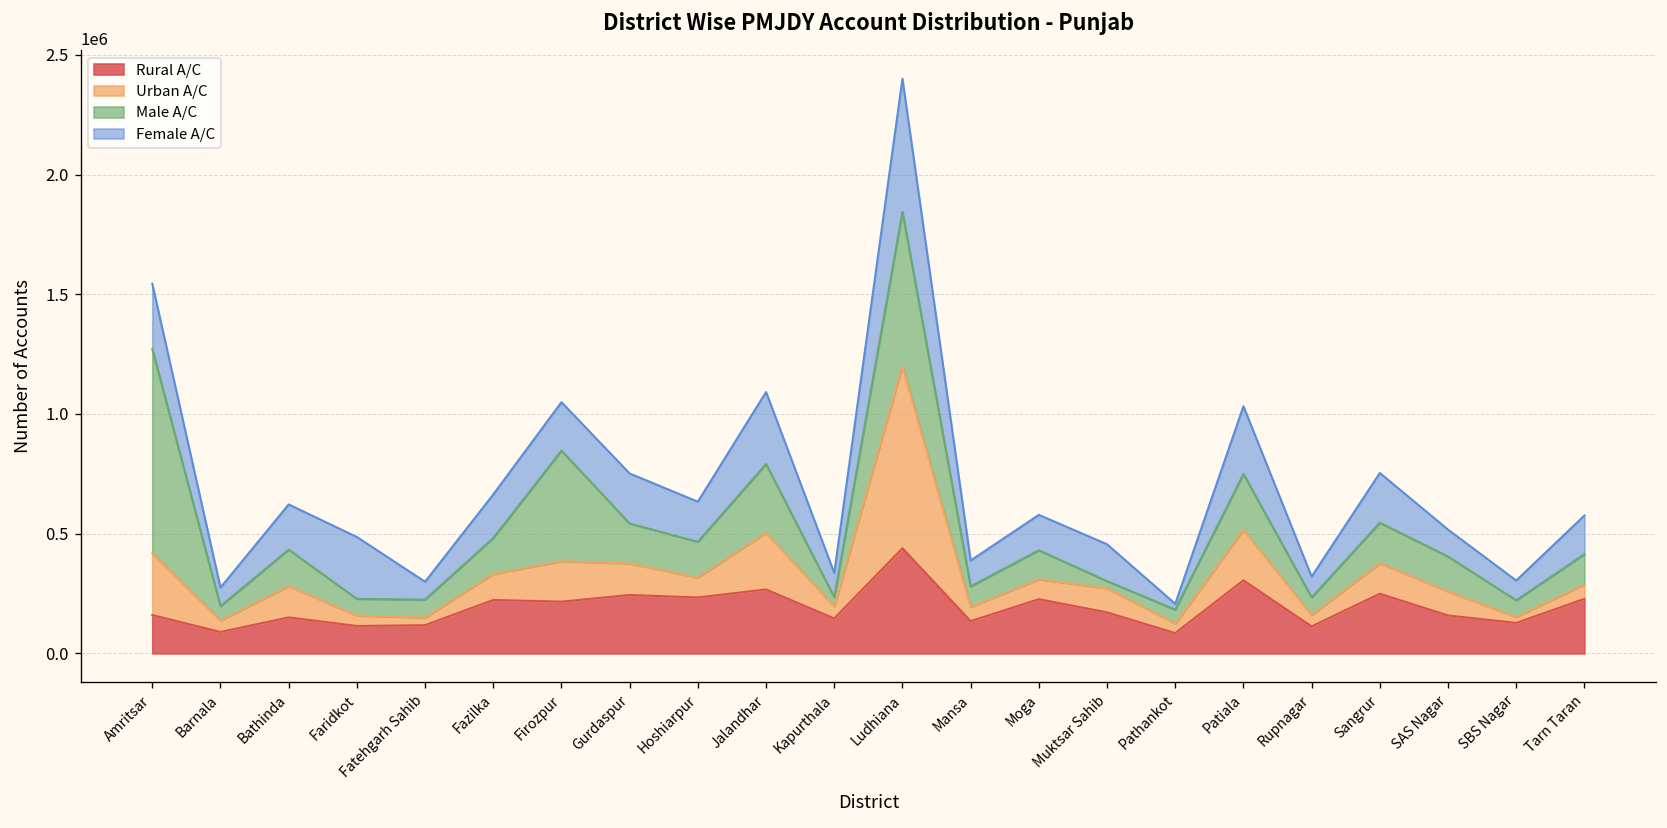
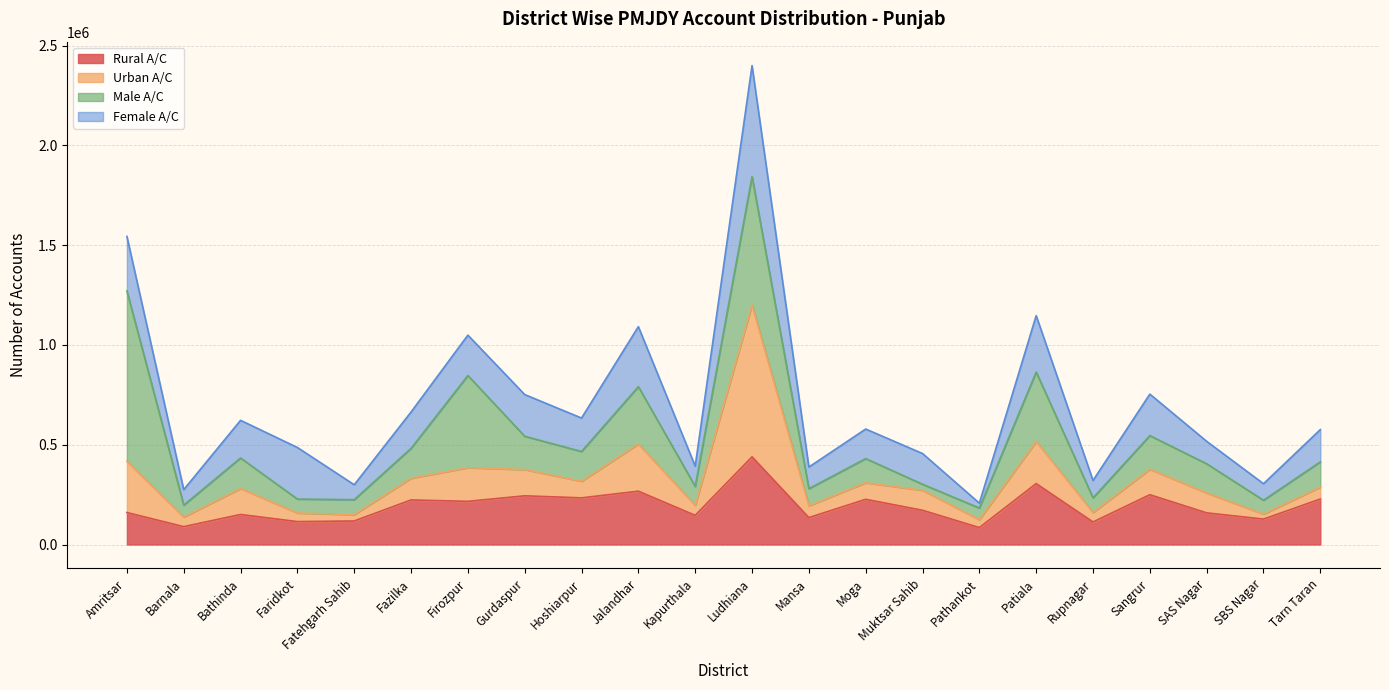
  {
    "Rural A/C": {
      "Amritsar": 160000,
      "Barnala": 90000,
      "Bathinda": 150000,
      "Faridkot": 110000,
      "Fatehgarh Sahib": 120000,
      "Fazilka": 220000,
      "Firozpur": 220000,
      "Gurdaspur": 240000,
      "Hoshiarpur": 230000,
      "Jalandhar": 270000,
      "Kapurthala": 150000,
      "Ludhiana": 440000,
      "Mansa": 130000,
      "Moga": 230000,
      "Muktsar Sahib": 170000,
      "Pathankot": 80000,
      "Patiala": 310000,
      "Rupnagar": 110000,
      "Sangrur": 250000,
      "SAS Nagar": 160000,
      "SBS Nagar": 130000,
      "Tarn Taran": 230000
    },
    "Urban A/C": {
      "Amritsar": 260000,
      "Barnala": 50000,
      "Bathinda": 130000,
      "Faridkot": 40000,
      "Fatehgarh Sahib": 30000,
      "Fazilka": 110000,
      "Firozpur": 170000,
      "Gurdaspur": 130000,
      "Hoshiarpur": 80000,
      "Jalandhar": 240000,
      "Kapurthala": 50000,
      "Ludhiana": 760000,
      "Mansa": 60000,
      "Moga": 80000,
      "Muktsar Sahib": 100000,
      "Pathankot": 40000,
      "Patiala": 210000,
      "Rupnagar": 50000,
      "Sangrur": 130000,
      "SAS Nagar": 100000,
      "SBS Nagar": 20000,
      "Tarn Taran": 60000
    },
    "Male A/C": {
      "Amritsar": 850000,
      "Barnala": 60000,
      "Bathinda": 150000,
      "Faridkot": 70000,
      "Fatehgarh Sahib": 80000,
      "Fazilka": 150000,
      "Firozpur": 460000,
      "Gurdaspur": 170000,
      "Hoshiarpur": 150000,
      "Jalandhar": 290000,
-     "Kapurthala": 40000,
+     "Kapurthala": 90000,
      "Ludhiana": 640000,
      "Mansa": 90000,
      "Moga": 120000,
      "Muktsar Sahib": 30000,
      "Pathankot": 60000,
-     "Patiala": 230000,
+     "Patiala": 350000,
      "Rupnagar": 70000,
      "Sangrur": 170000,
      "SAS Nagar": 150000,
      "SBS Nagar": 70000,
      "Tarn Taran": 130000
    },
    "Female A/C": {
      "Amritsar": 270000,
      "Barnala": 80000,
      "Bathinda": 190000,
      "Faridkot": 260000,
      "Fatehgarh Sahib": 70000,
      "Fazilka": 180000,
      "Firozpur": 200000,
      "Gurdaspur": 210000,
      "Hoshiarpur": 170000,
      "Jalandhar": 300000,
      "Kapurthala": 100000,
      "Ludhiana": 560000,
      "Mansa": 110000,
      "Moga": 150000,
      "Muktsar Sahib": 150000,
      "Pathankot": 20000,
      "Patiala": 280000,
      "Rupnagar": 90000,
      "Sangrur": 210000,
      "SAS Nagar": 110000,
      "SBS Nagar": 80000,
      "Tarn Taran": 160000
    }
  }
